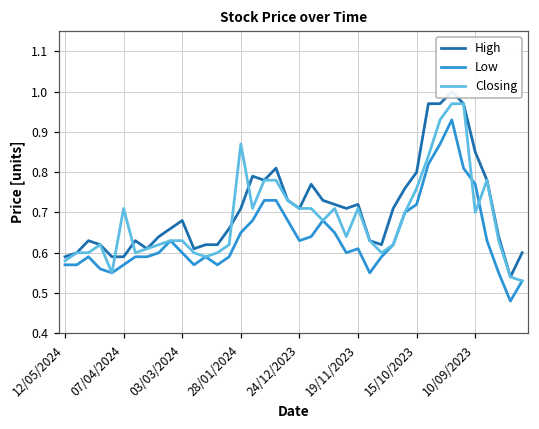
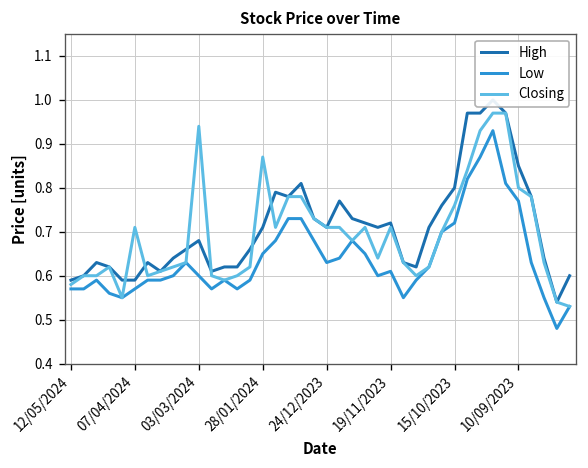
  {
    "Closing": {
      "12/05/2024": 0.58,
      "07/04/2024": 0.71,
-     "03/03/2024": 0.63,
+     "03/03/2024": 0.94,
      "28/01/2024": 0.87,
      "19/11/2023": 0.71,
      "15/10/2023": 0.76,
-     "10/09/2023": 0.7
+     "10/09/2023": 0.8
    }
  }
